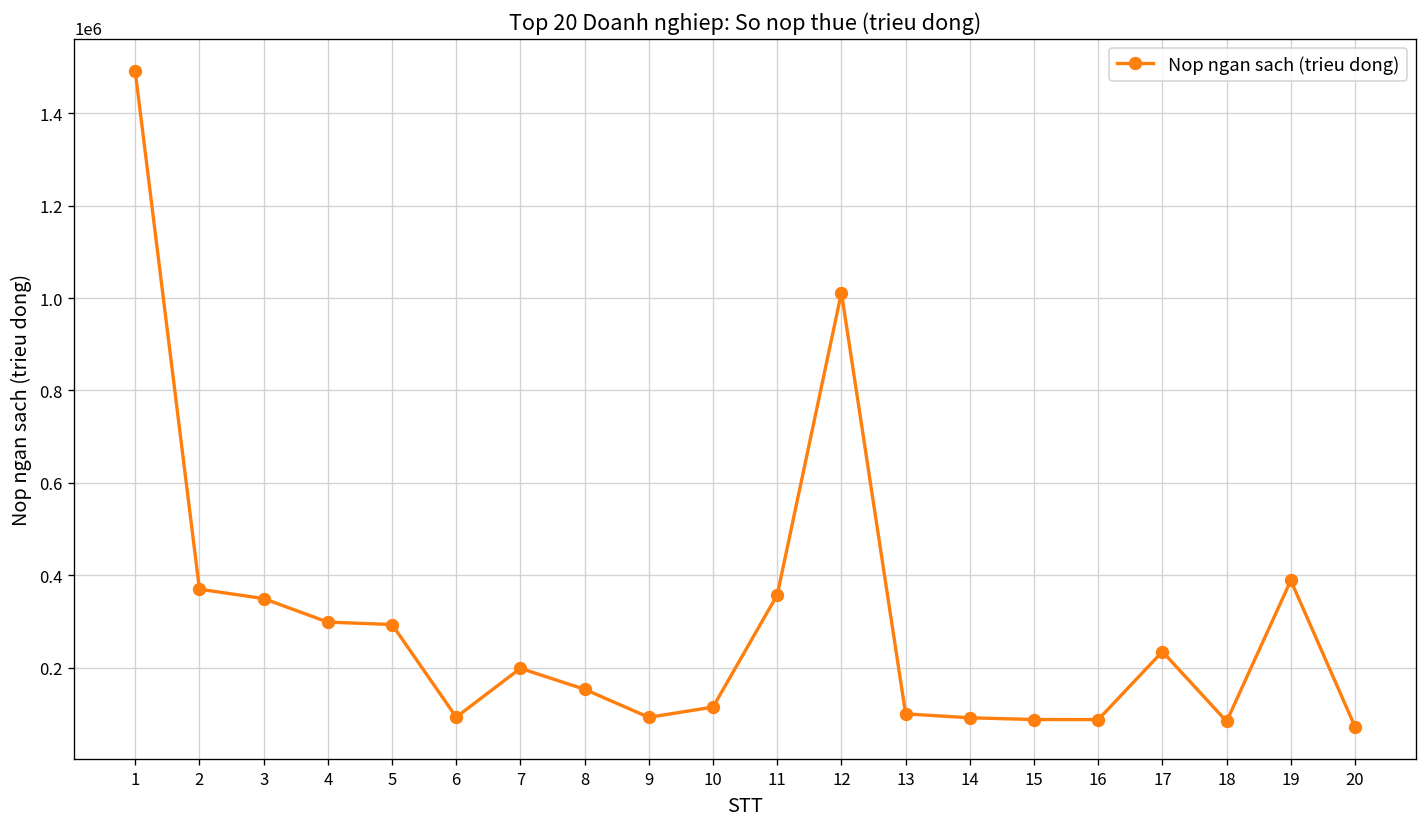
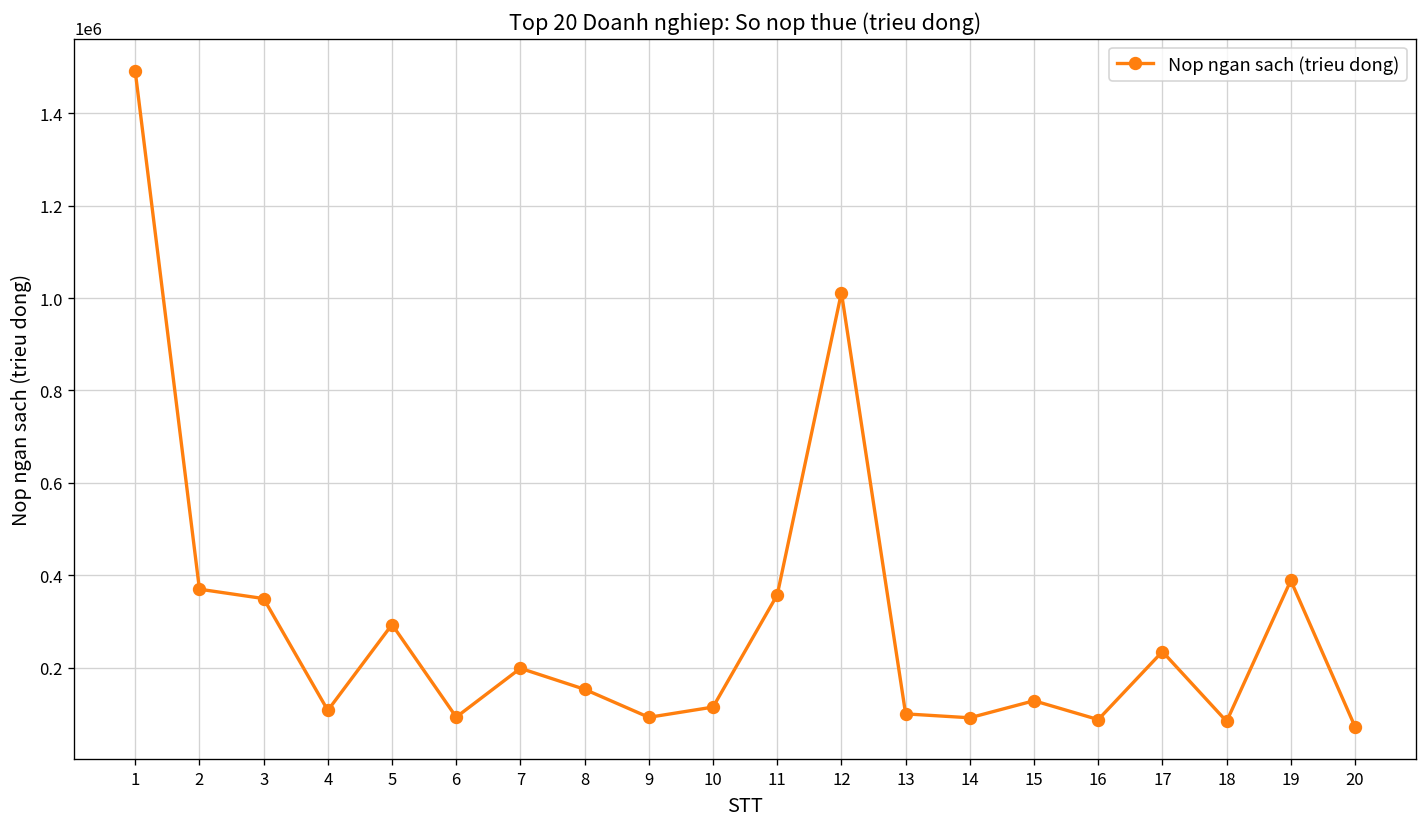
  {
    "1": 1490000,
    "2": 370000,
    "3": 350000,
-   "4": 300000,
+   "4": 110000,
    "5": 290000,
    "6": 90000,
    "7": 200000,
    "8": 150000,
    "9": 90000,
    "10": 110000,
    "11": 360000,
    "12": 1010000,
    "13": 100000,
    "14": 90000,
-   "15": 90000,
+   "15": 130000,
    "16": 90000,
    "17": 230000,
    "18": 80000,
    "19": 390000,
    "20": 70000
  }
